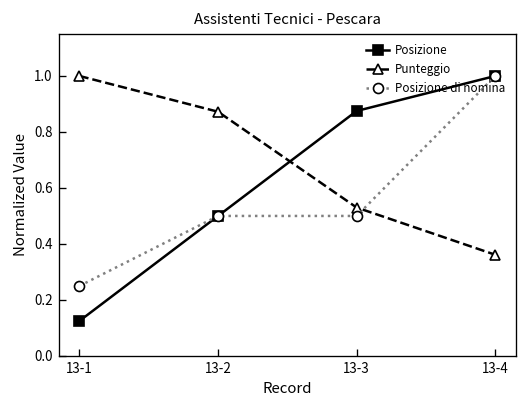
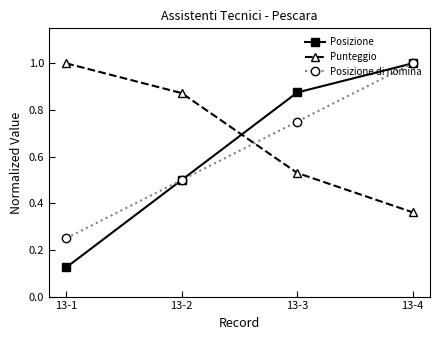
  {
    "Posizione di nomina": {
      "13-1": 0.25,
-     "13-3": 0.50
+     "13-3": 0.75
    }
  }
